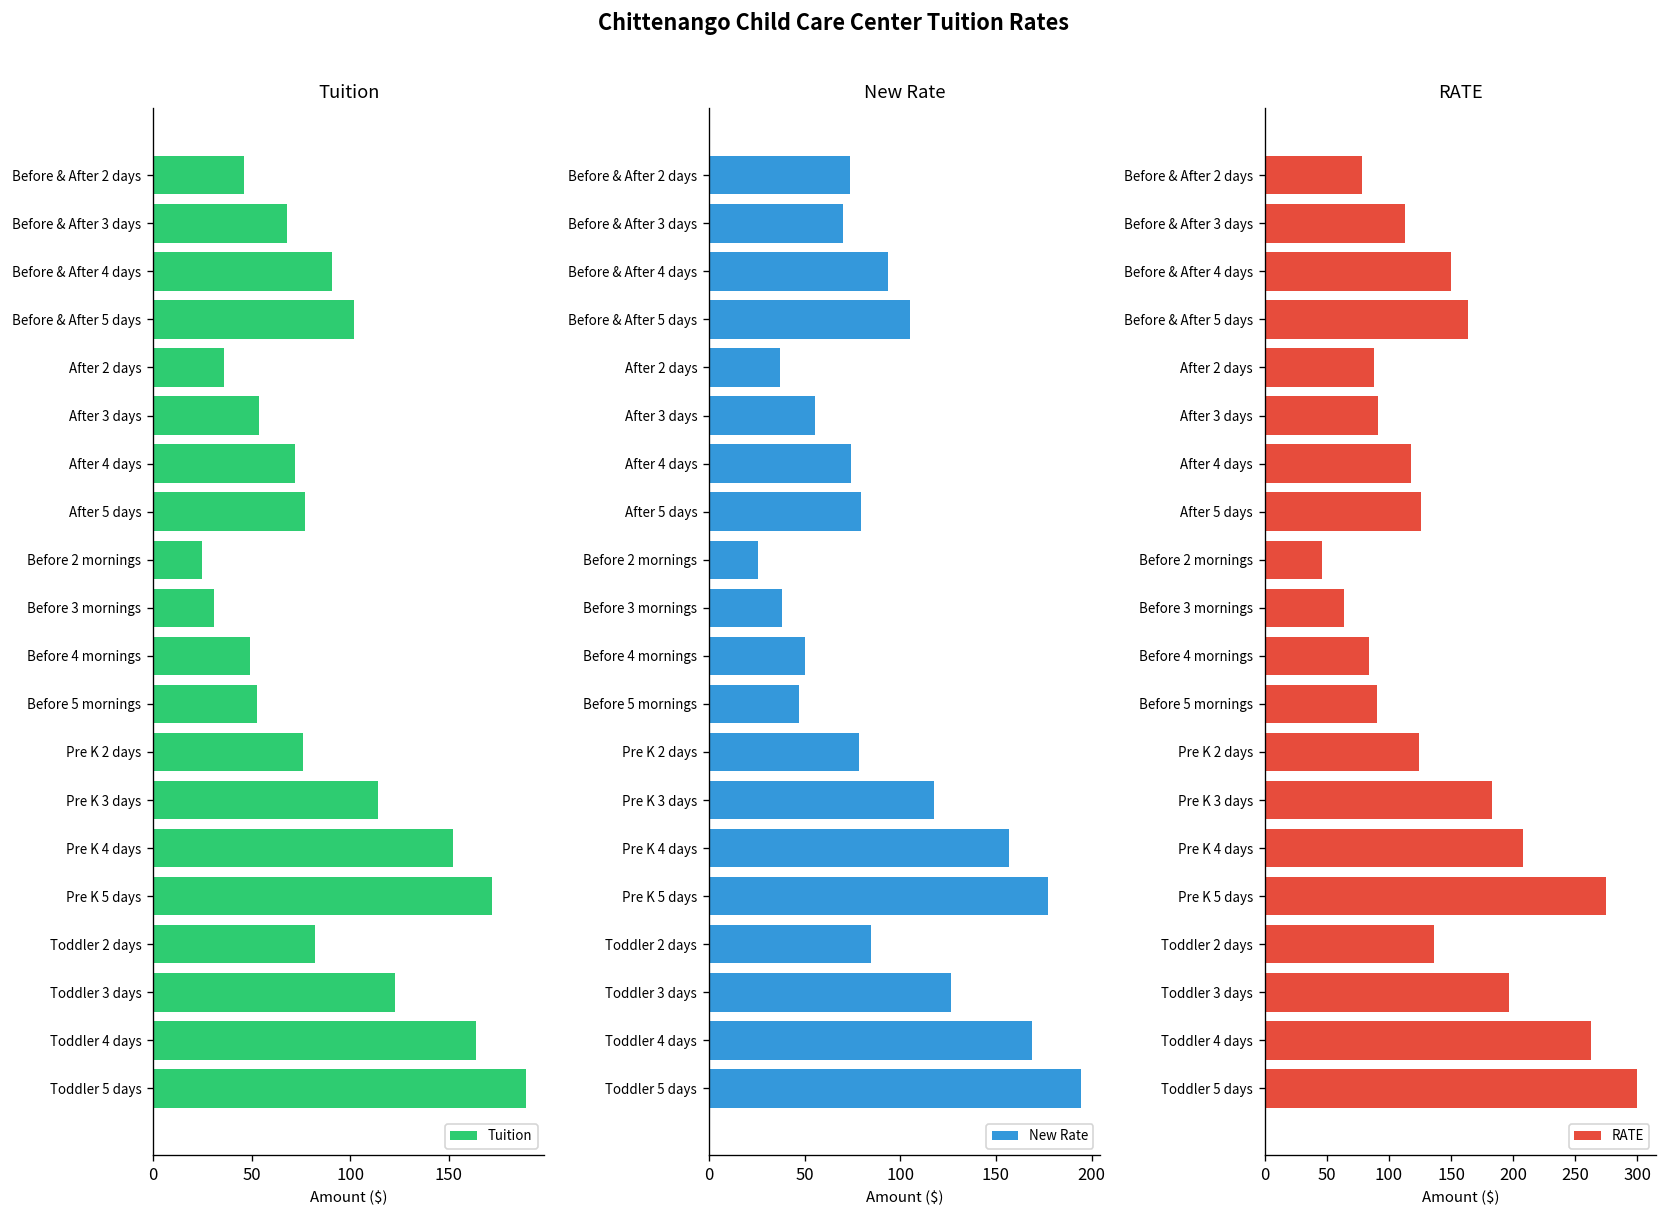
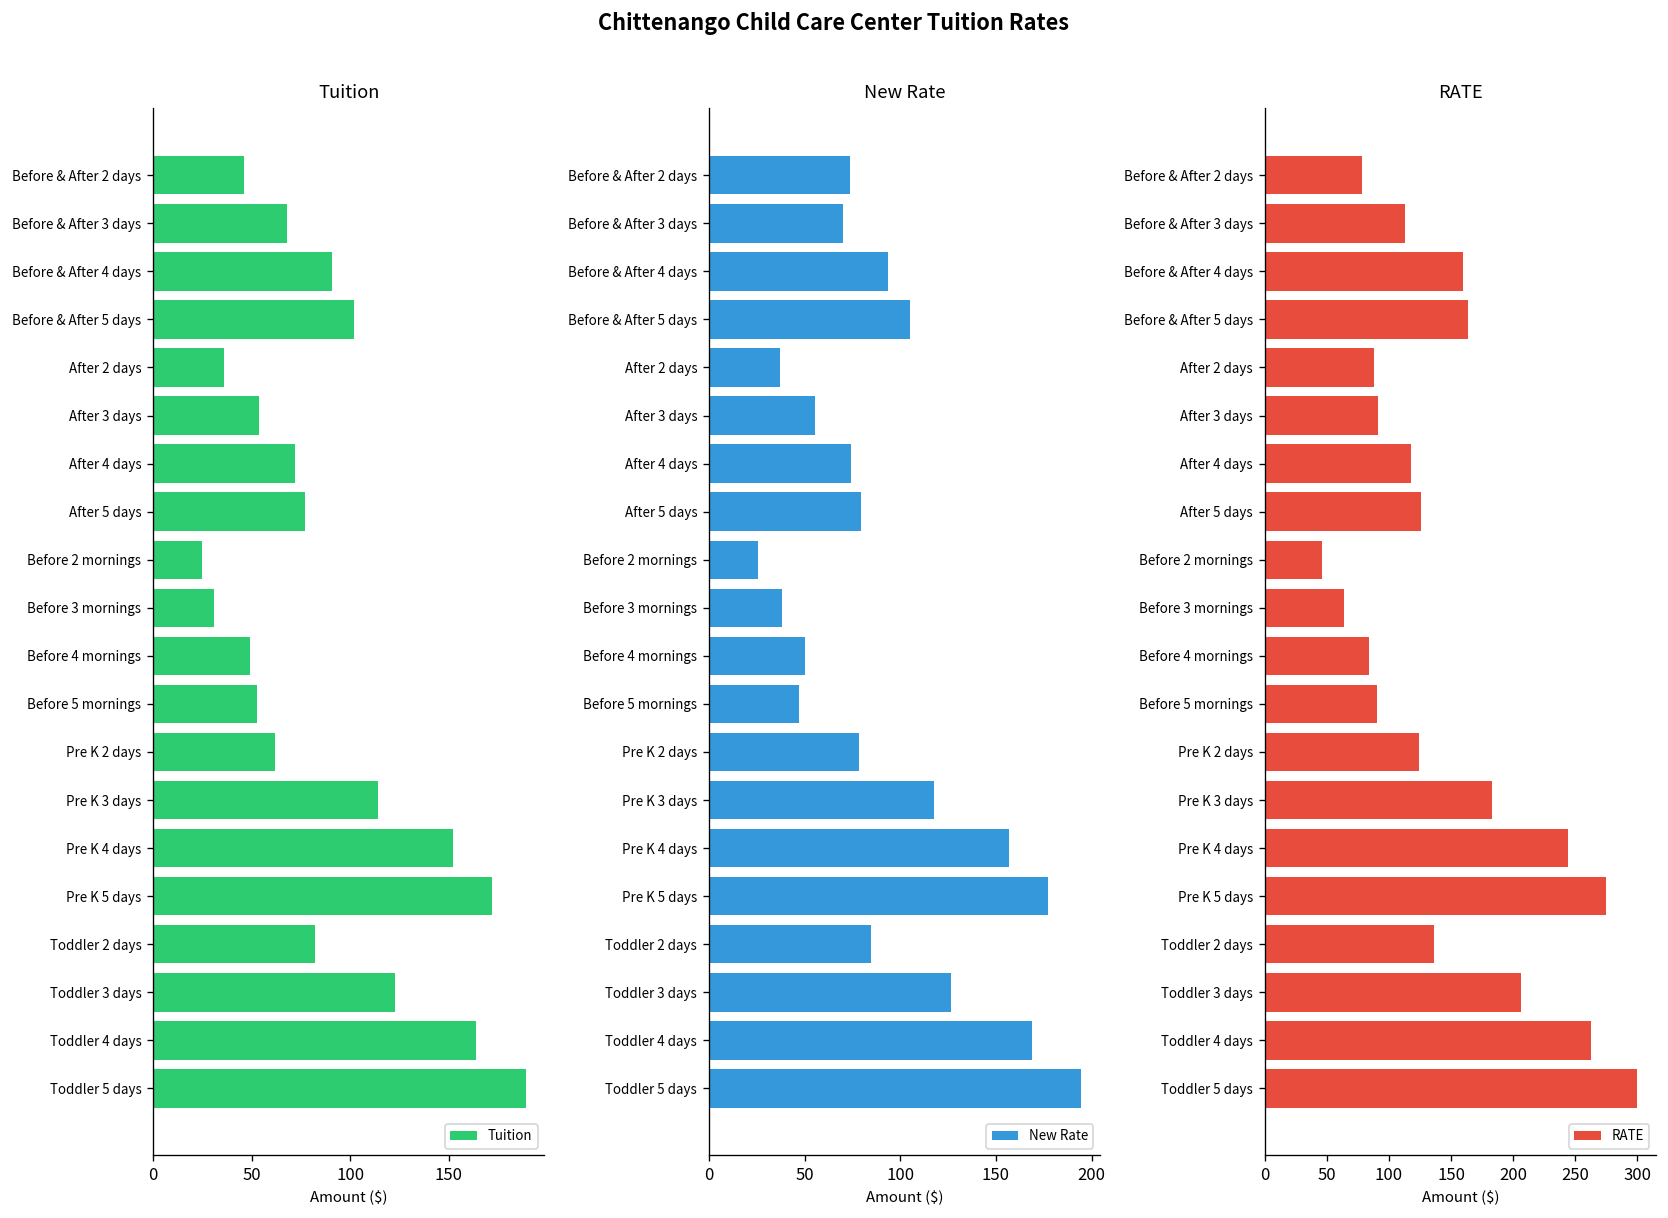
  {
    "Tuition": {
      "Before & After 2 days": 46,
      "Before & After 3 days": 68,
      "Before & After 4 days": 91,
      "Before & After 5 days": 102,
      "After 2 days": 36,
      "After 3 days": 54,
      "After 4 days": 72,
      "After 5 days": 77,
      "Before 2 mornings": 25,
      "Before 3 mornings": 31,
      "Before 4 mornings": 49,
      "Before 5 mornings": 53,
-     "Pre K 2 days": 76,
+     "Pre K 2 days": 62,
      "Pre K 3 days": 114,
      "Pre K 4 days": 152,
      "Pre K 5 days": 172,
      "Toddler 2 days": 82,
      "Toddler 3 days": 123,
      "Toddler 4 days": 164,
      "Toddler 5 days": 189
    },
    "New Rate": {
      "Before & After 2 days": 74,
      "Before & After 3 days": 70,
      "Before & After 4 days": 94,
      "Before & After 5 days": 105,
      "After 2 days": 37,
      "After 3 days": 56,
      "After 4 days": 74,
      "After 5 days": 79,
      "Before 2 mornings": 26,
      "Before 3 mornings": 38,
      "Before 4 mornings": 50,
      "Before 5 mornings": 47,
      "Pre K 2 days": 78,
      "Pre K 3 days": 117,
      "Pre K 4 days": 157,
      "Pre K 5 days": 177,
      "Toddler 2 days": 84,
      "Toddler 3 days": 127,
      "Toddler 4 days": 169,
      "Toddler 5 days": 195
    },
    "RATE": {
      "Before & After 2 days": 78,
      "Before & After 3 days": 113,
-     "Before & After 4 days": 150,
+     "Before & After 4 days": 160,
      "Before & After 5 days": 164,
      "After 2 days": 88,
      "After 3 days": 91,
      "After 4 days": 118,
      "After 5 days": 126,
      "Before 2 mornings": 46,
      "Before 3 mornings": 64,
      "Before 4 mornings": 84,
      "Before 5 mornings": 90,
      "Pre K 2 days": 124,
      "Pre K 3 days": 183,
-     "Pre K 4 days": 208,
+     "Pre K 4 days": 244,
      "Pre K 5 days": 275,
      "Toddler 2 days": 136,
-     "Toddler 3 days": 197,
+     "Toddler 3 days": 206,
      "Toddler 4 days": 263,
      "Toddler 5 days": 300
    }
  }
